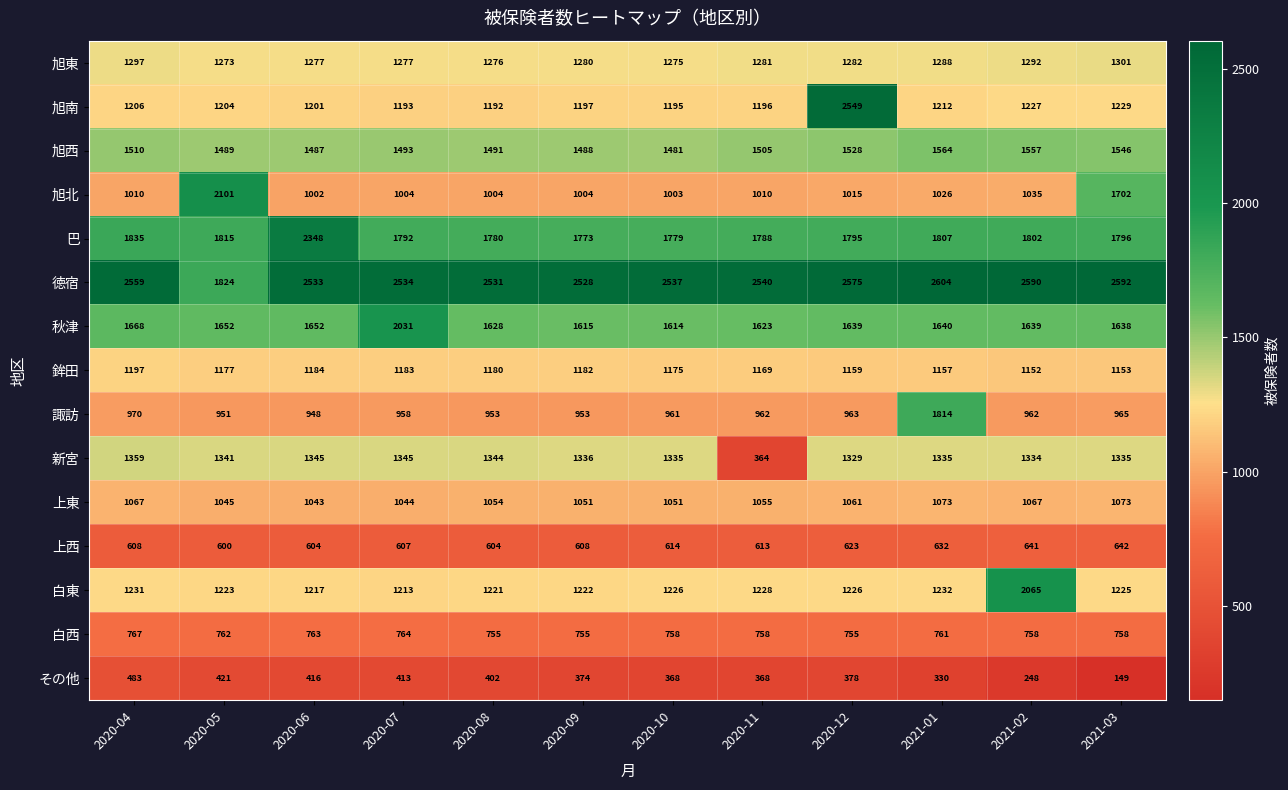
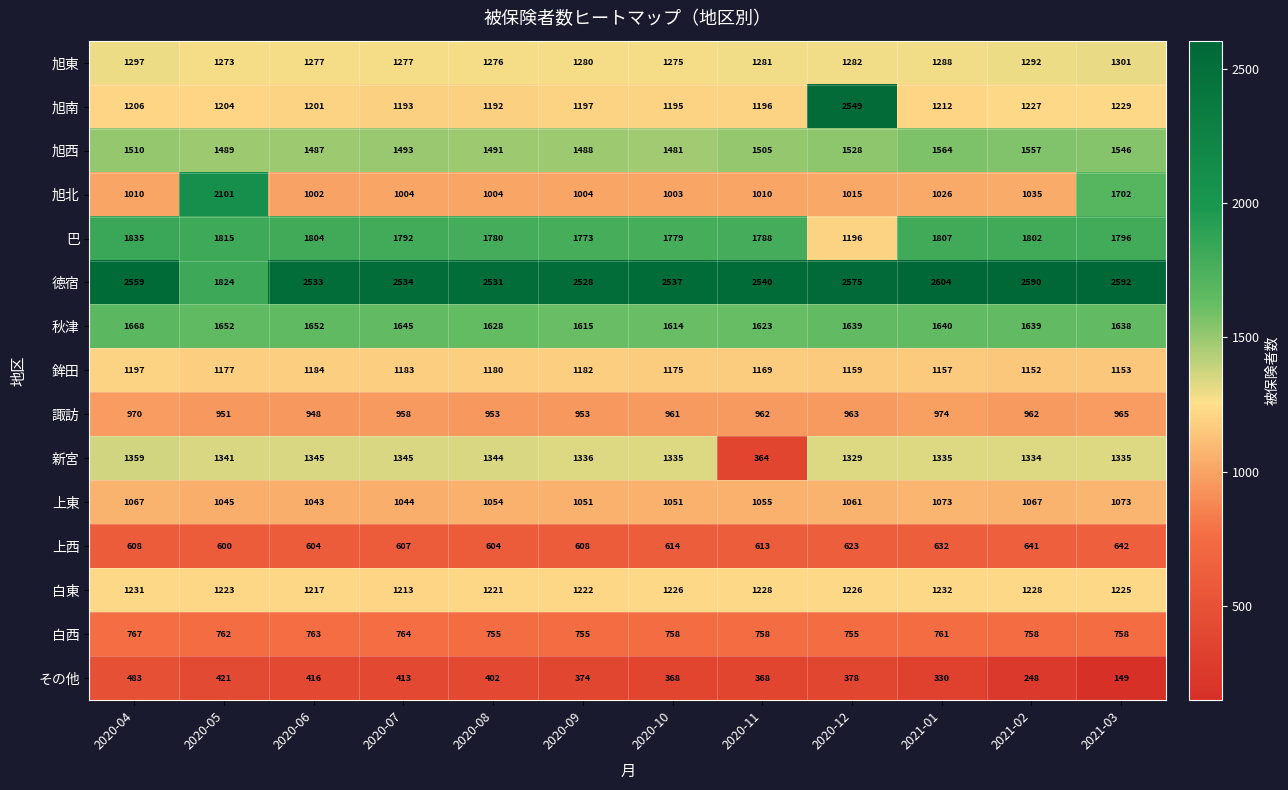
  {
    "旭東": {
      "2020-04": 1297,
      "2020-05": 1273,
      "2020-06": 1277,
      "2020-07": 1277,
      "2020-08": 1276,
      "2020-09": 1280,
      "2020-10": 1275,
      "2020-11": 1281,
      "2020-12": 1282,
      "2021-01": 1288,
      "2021-02": 1292,
      "2021-03": 1301
    },
    "旭南": {
      "2020-04": 1206,
      "2020-05": 1204,
      "2020-06": 1201,
      "2020-07": 1193,
      "2020-08": 1192,
      "2020-09": 1197,
      "2020-10": 1195,
      "2020-11": 1196,
      "2020-12": 2549,
      "2021-01": 1212,
      "2021-02": 1227,
      "2021-03": 1229
    },
    "旭西": {
      "2020-04": 1510,
      "2020-05": 1489,
      "2020-06": 1487,
      "2020-07": 1493,
      "2020-08": 1491,
      "2020-09": 1488,
      "2020-10": 1481,
      "2020-11": 1505,
      "2020-12": 1528,
      "2021-01": 1564,
      "2021-02": 1557,
      "2021-03": 1546
    },
    "旭北": {
      "2020-04": 1010,
      "2020-05": 2101,
      "2020-06": 1002,
      "2020-07": 1004,
      "2020-08": 1004,
      "2020-09": 1004,
      "2020-10": 1003,
      "2020-11": 1010,
      "2020-12": 1015,
      "2021-01": 1026,
      "2021-02": 1035,
      "2021-03": 1702
    },
    "巴": {
      "2020-04": 1835,
      "2020-05": 1815,
-     "2020-06": 2348,
+     "2020-06": 1804,
      "2020-07": 1792,
      "2020-08": 1780,
      "2020-09": 1773,
      "2020-10": 1779,
      "2020-11": 1788,
-     "2020-12": 1795,
+     "2020-12": 1196,
      "2021-01": 1807,
      "2021-02": 1802,
      "2021-03": 1796
    },
    "徳宿": {
      "2020-04": 2559,
      "2020-05": 1824,
      "2020-06": 2533,
      "2020-07": 2534,
      "2020-08": 2531,
      "2020-09": 2528,
      "2020-10": 2537,
      "2020-11": 2540,
      "2020-12": 2575,
      "2021-01": 2604,
      "2021-02": 2590,
      "2021-03": 2592
    },
    "秋津": {
      "2020-04": 1668,
      "2020-05": 1652,
      "2020-06": 1652,
-     "2020-07": 2031,
+     "2020-07": 1645,
      "2020-08": 1628,
      "2020-09": 1615,
      "2020-10": 1614,
      "2020-11": 1623,
      "2020-12": 1639,
      "2021-01": 1640,
      "2021-02": 1639,
      "2021-03": 1638
    },
    "鉾田": {
      "2020-04": 1197,
      "2020-05": 1177,
      "2020-06": 1184,
      "2020-07": 1183,
      "2020-08": 1180,
      "2020-09": 1182,
      "2020-10": 1175,
      "2020-11": 1169,
      "2020-12": 1159,
      "2021-01": 1157,
      "2021-02": 1152,
      "2021-03": 1153
    },
    "諏訪": {
      "2020-04": 970,
      "2020-05": 951,
      "2020-06": 948,
      "2020-07": 958,
      "2020-08": 953,
      "2020-09": 953,
      "2020-10": 961,
      "2020-11": 962,
      "2020-12": 963,
-     "2021-01": 1814,
+     "2021-01": 974,
      "2021-02": 962,
      "2021-03": 965
    },
    "新宮": {
      "2020-04": 1359,
      "2020-05": 1341,
      "2020-06": 1345,
      "2020-07": 1345,
      "2020-08": 1344,
      "2020-09": 1336,
      "2020-10": 1335,
      "2020-11": 364,
      "2020-12": 1329,
      "2021-01": 1335,
      "2021-02": 1334,
      "2021-03": 1335
    },
    "上東": {
      "2020-04": 1067,
      "2020-05": 1045,
      "2020-06": 1043,
      "2020-07": 1044,
      "2020-08": 1054,
      "2020-09": 1051,
      "2020-10": 1051,
      "2020-11": 1055,
      "2020-12": 1061,
      "2021-01": 1073,
      "2021-02": 1067,
      "2021-03": 1073
    },
    "上西": {
      "2020-04": 608,
      "2020-05": 600,
      "2020-06": 604,
      "2020-07": 607,
      "2020-08": 604,
      "2020-09": 608,
      "2020-10": 614,
      "2020-11": 613,
      "2020-12": 623,
      "2021-01": 632,
      "2021-02": 641,
      "2021-03": 642
    },
    "白東": {
      "2020-04": 1231,
      "2020-05": 1223,
      "2020-06": 1217,
      "2020-07": 1213,
      "2020-08": 1221,
      "2020-09": 1222,
      "2020-10": 1226,
      "2020-11": 1228,
      "2020-12": 1226,
      "2021-01": 1232,
-     "2021-02": 2065,
+     "2021-02": 1228,
      "2021-03": 1225
    },
    "白西": {
      "2020-04": 767,
      "2020-05": 762,
      "2020-06": 763,
      "2020-07": 764,
      "2020-08": 755,
      "2020-09": 755,
      "2020-10": 758,
      "2020-11": 758,
      "2020-12": 755,
      "2021-01": 761,
      "2021-02": 758,
      "2021-03": 758
    },
    "その他": {
      "2020-04": 483,
      "2020-05": 421,
      "2020-06": 416,
      "2020-07": 413,
      "2020-08": 402,
      "2020-09": 374,
      "2020-10": 368,
      "2020-11": 368,
      "2020-12": 378,
      "2021-01": 330,
      "2021-02": 248,
      "2021-03": 149
    }
  }
